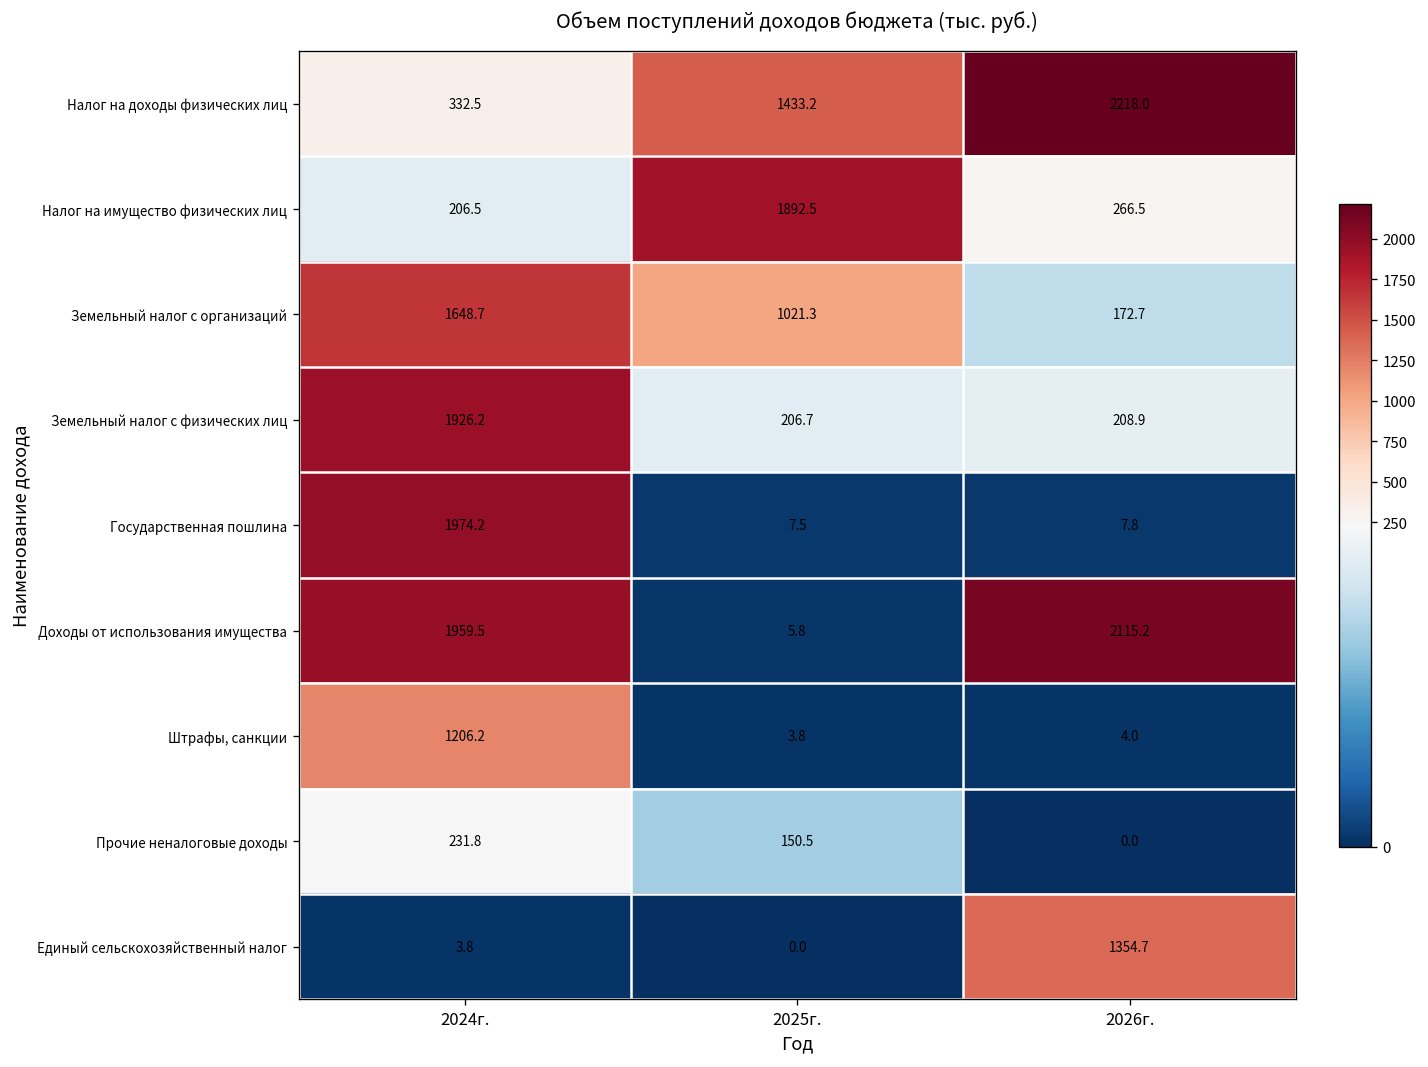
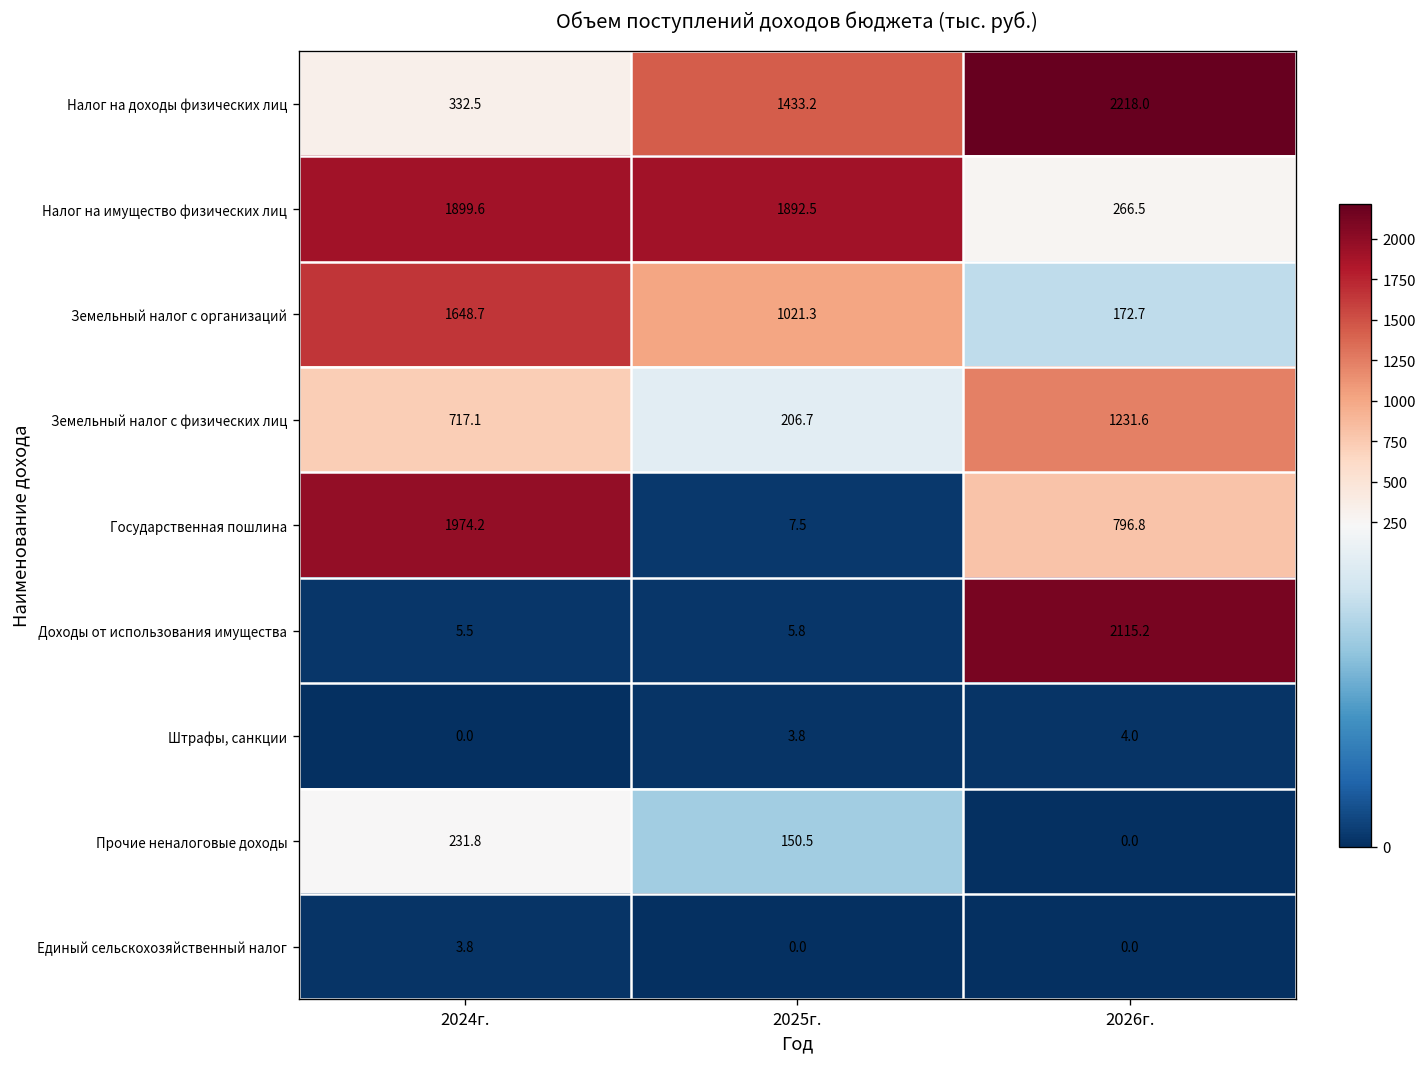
  {
    "Налог на доходы физических лиц": {
      "2024г.": 332.5,
      "2025г.": 1433.2,
      "2026г.": 2218.0
    },
    "Налог на имущество физических лиц": {
-     "2024г.": 206.5,
+     "2024г.": 1899.6,
      "2025г.": 1892.5,
      "2026г.": 266.5
    },
    "Земельный налог с организаций": {
      "2024г.": 1648.7,
      "2025г.": 1021.3,
      "2026г.": 172.7
    },
    "Земельный налог с физических лиц": {
-     "2024г.": 1926.2,
+     "2024г.": 717.1,
      "2025г.": 206.7,
-     "2026г.": 208.9
+     "2026г.": 1231.6
    },
    "Государственная пошлина": {
      "2024г.": 1974.2,
      "2025г.": 7.5,
-     "2026г.": 7.8
+     "2026г.": 796.8
    },
    "Доходы от использования имущества": {
-     "2024г.": 1959.5,
+     "2024г.": 5.5,
      "2025г.": 5.8,
      "2026г.": 2115.2
    },
    "Штрафы, санкции": {
-     "2024г.": 1206.2,
+     "2024г.": 0.0,
      "2025г.": 3.8,
      "2026г.": 4.0
    },
    "Прочие неналоговые доходы": {
      "2024г.": 231.8,
      "2025г.": 150.5,
      "2026г.": 0.0
    },
    "Единый сельскохозяйственный налог": {
      "2024г.": 3.8,
      "2025г.": 0.0,
-     "2026г.": 1354.7
+     "2026г.": 0.0
    }
  }
